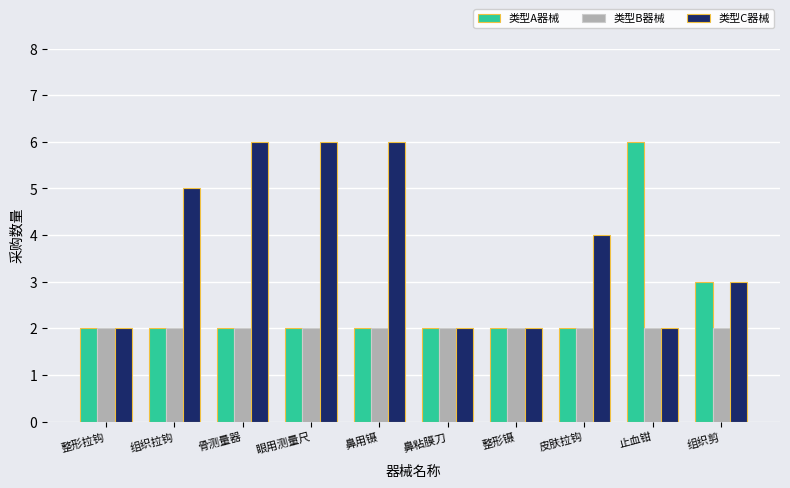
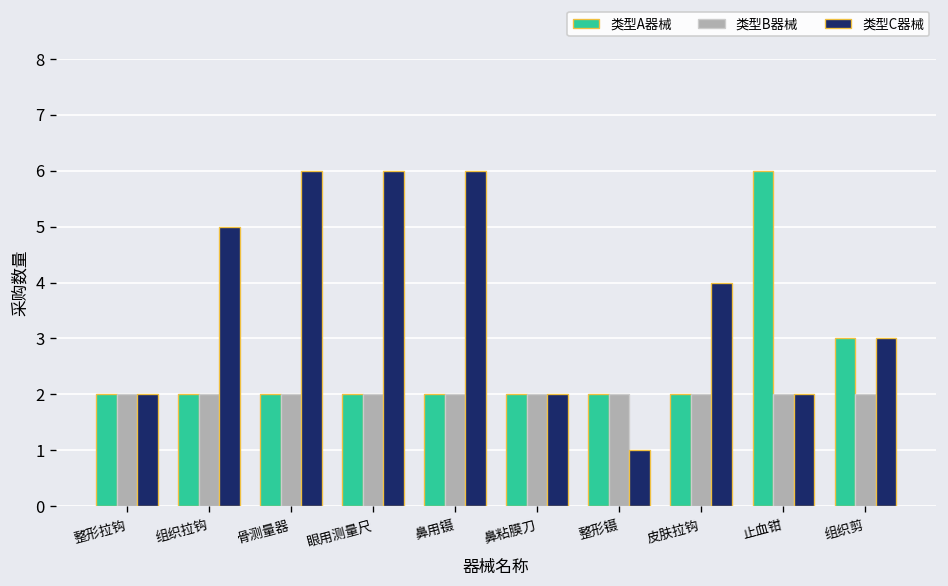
  {
    "类型A器械": {
      "整形拉钩": 2,
      "组织拉钩": 2,
      "骨测量器": 2,
      "眼用测量尺": 2,
      "鼻用镊": 2,
      "鼻粘膜刀": 2,
      "整形镊": 2,
      "皮肤拉钩": 2,
      "止血钳": 6,
      "组织剪": 3
    },
    "类型B器械": {
      "整形拉钩": 2,
      "组织拉钩": 2,
      "骨测量器": 2,
      "眼用测量尺": 2,
      "鼻用镊": 2,
      "鼻粘膜刀": 2,
      "整形镊": 2,
      "皮肤拉钩": 2,
      "止血钳": 2,
      "组织剪": 2
    },
    "类型C器械": {
      "整形拉钩": 2,
      "组织拉钩": 5,
      "骨测量器": 6,
      "眼用测量尺": 6,
      "鼻用镊": 6,
      "鼻粘膜刀": 2,
-     "整形镊": 2,
+     "整形镊": 1,
      "皮肤拉钩": 4,
      "止血钳": 2,
      "组织剪": 3
    }
  }
